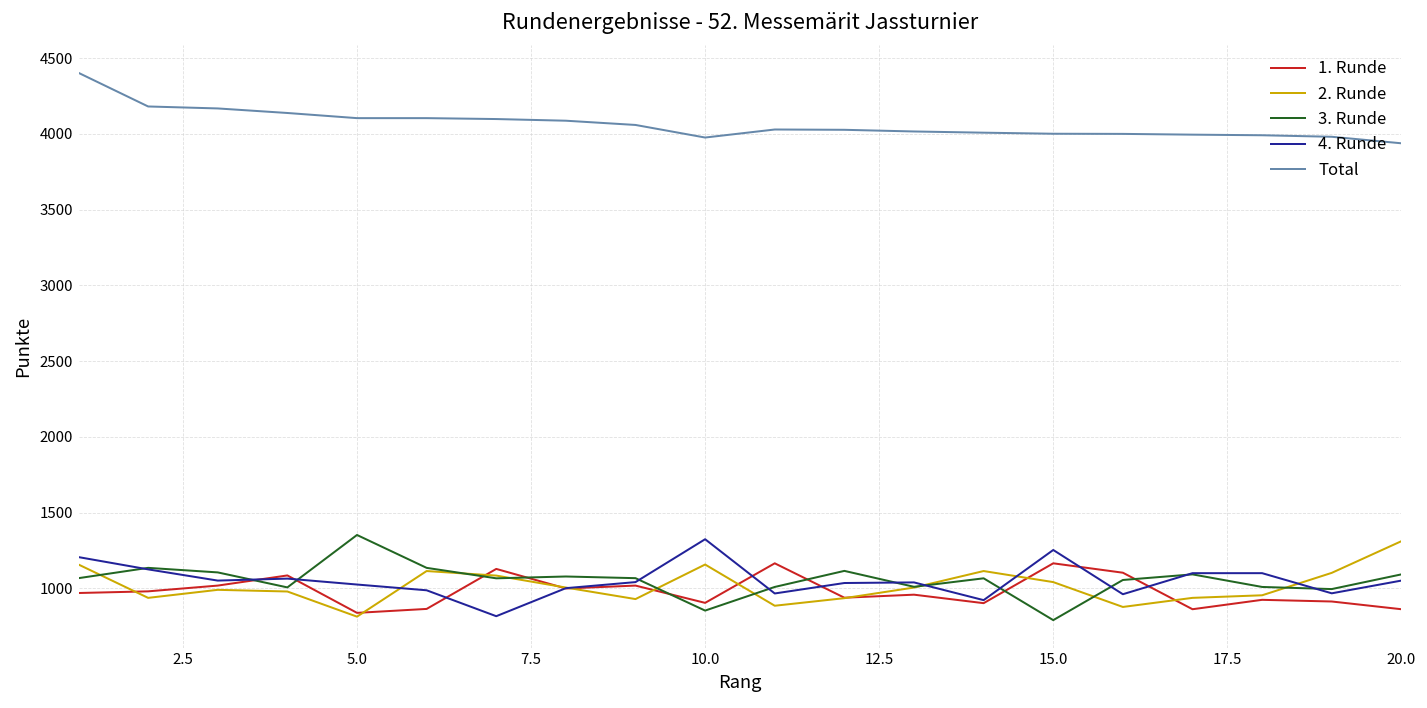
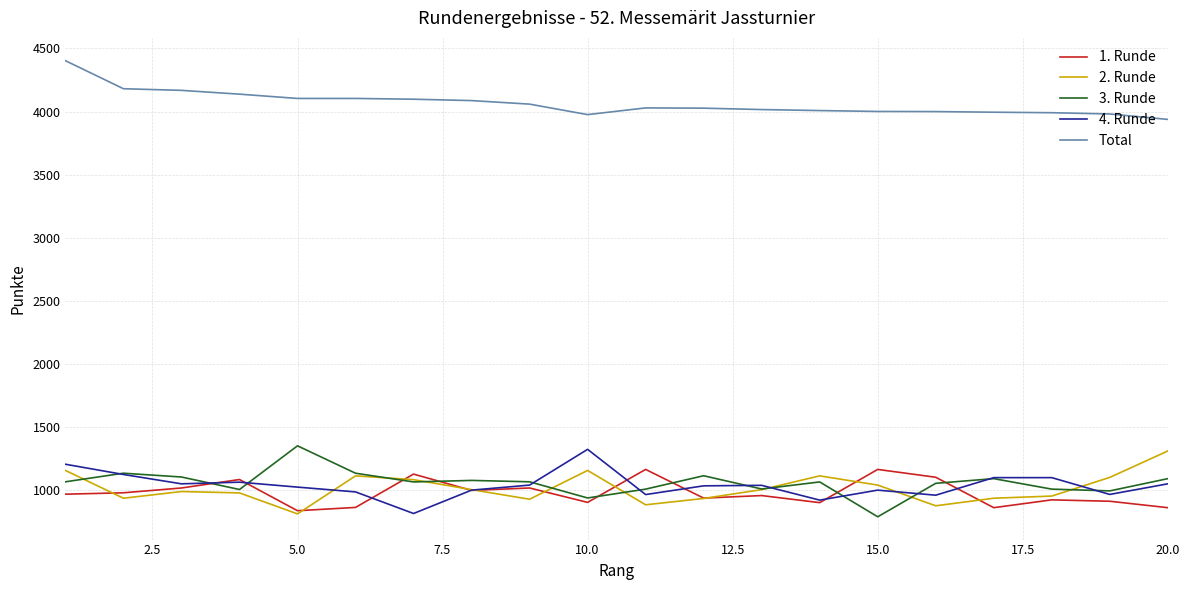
  {
    "1. Runde": {
      "5.0": 840,
      "10.0": 910,
      "15.0": 1170,
      "20.0": 860
    },
    "2. Runde": {
      "5.0": 810,
      "10.0": 1160,
      "15.0": 1040,
      "20.0": 1310
    },
    "3. Runde": {
      "5.0": 1350,
-     "10.0": 850,
+     "10.0": 940,
      "15.0": 790,
      "20.0": 1090
    },
    "4. Runde": {
      "5.0": 1030,
      "10.0": 1330,
-     "15.0": 1250,
+     "15.0": 1000,
      "20.0": 1050
    },
    "Total": {
      "5.0": 4100,
      "10.0": 3980,
      "15.0": 4000,
      "20.0": 3940
    }
  }
